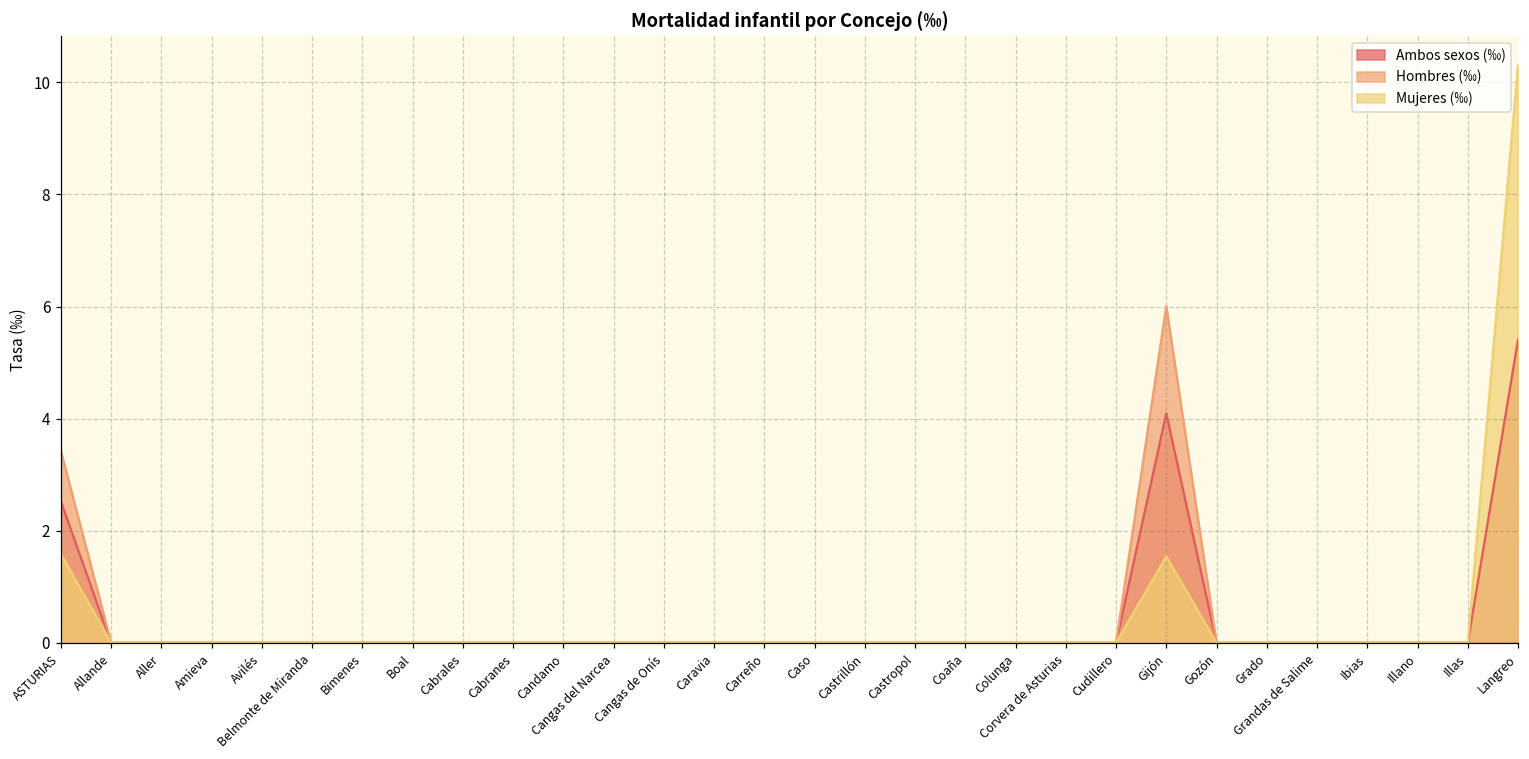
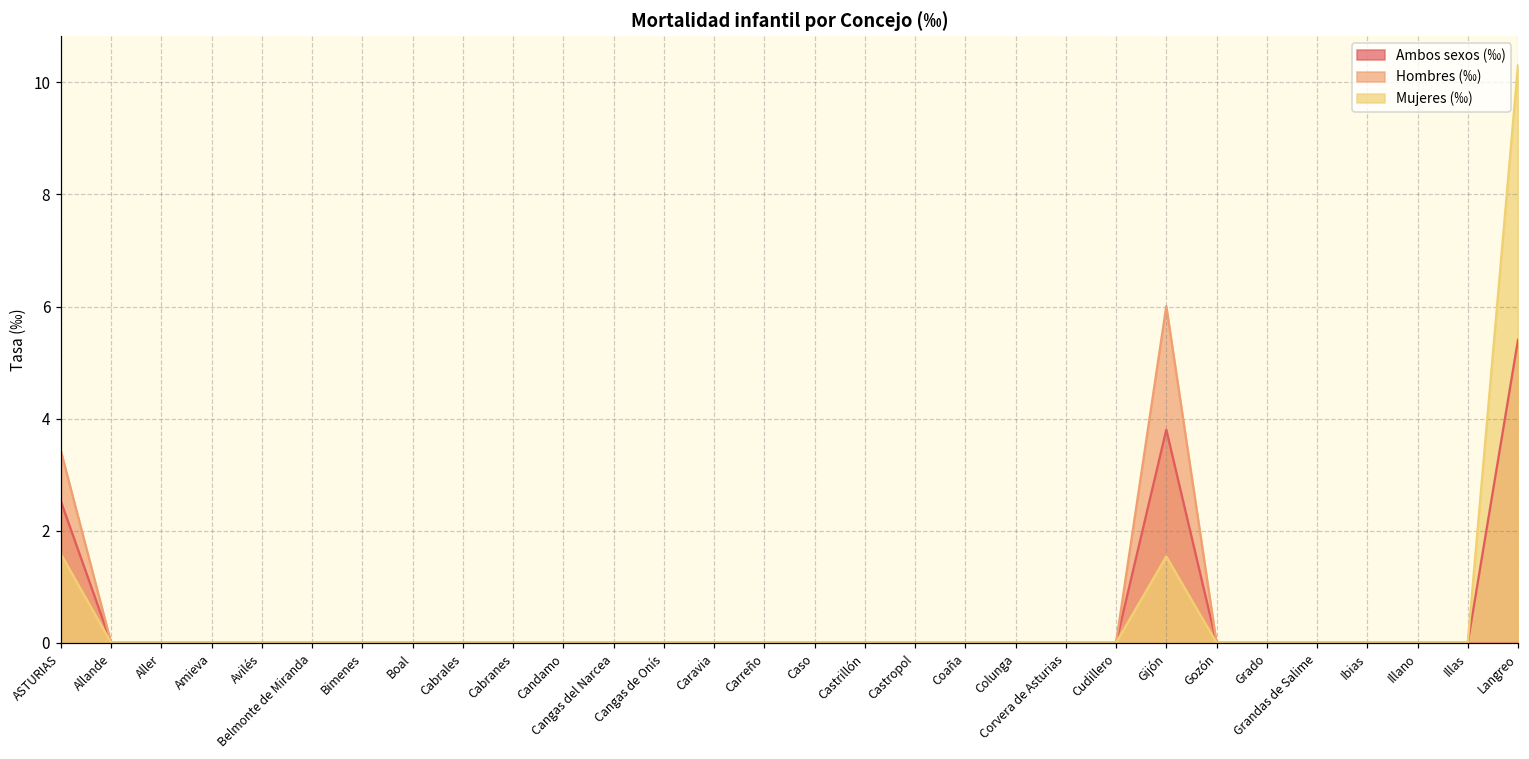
  {
    "Ambos sexos (‰)": {
      "ASTURIAS": 2.5,
-     "Gijón": 4.1,
+     "Gijón": 3.8,
      "Langreo": 5.4
    }
  }
